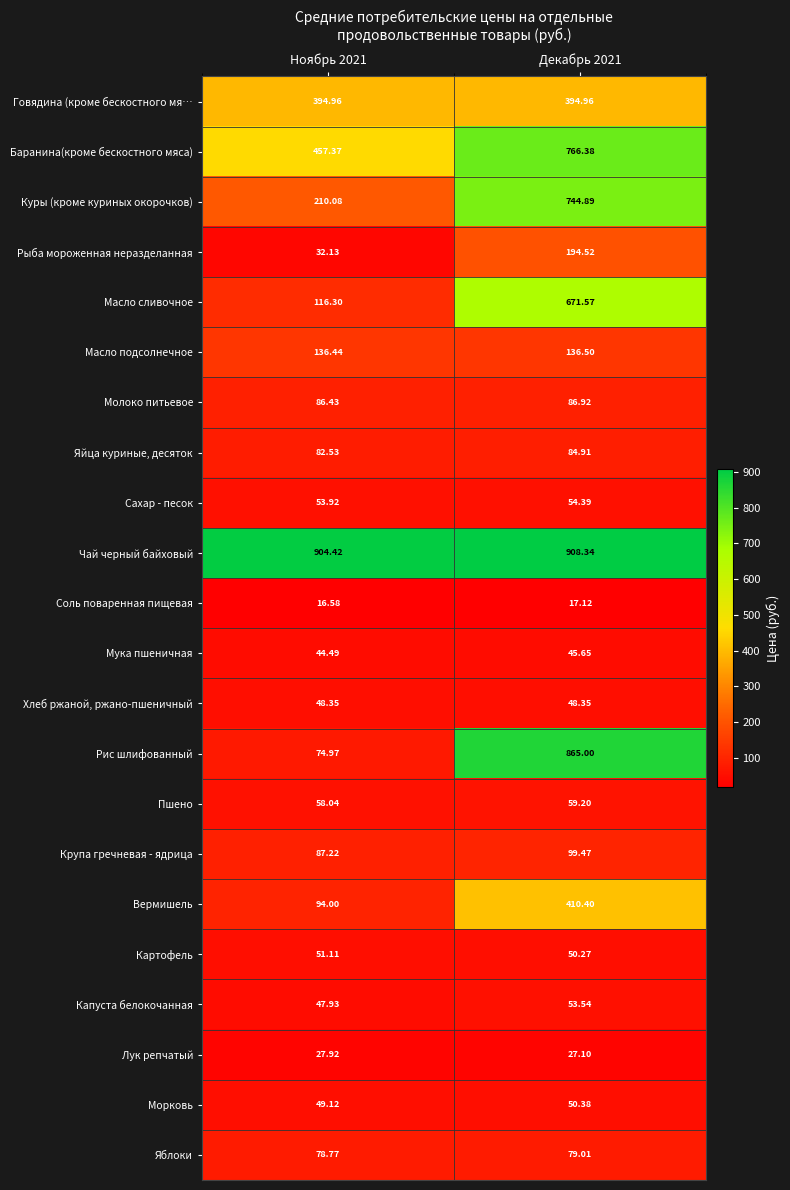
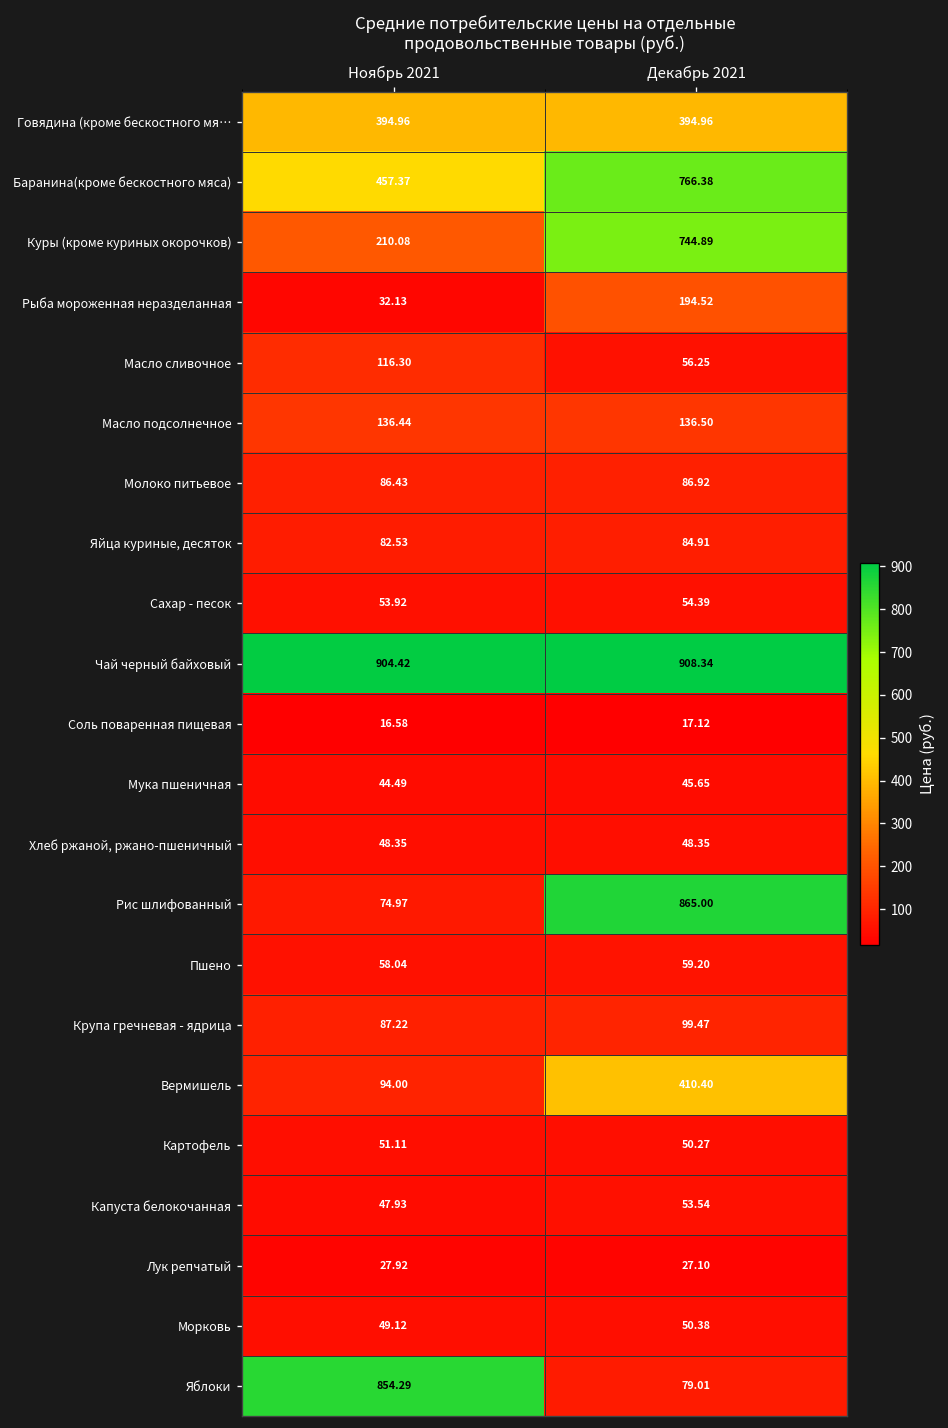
  {
    "Говядина (кроме бескостного мя…": {
      "Ноябрь 2021": 394.96,
      "Декабрь 2021": 394.96
    },
    "Баранина(кроме бескостного мяса)": {
      "Ноябрь 2021": 457.37,
      "Декабрь 2021": 766.38
    },
    "Куры (кроме куриных окорочков)": {
      "Ноябрь 2021": 210.08,
      "Декабрь 2021": 744.89
    },
    "Рыба мороженная неразделанная": {
      "Ноябрь 2021": 32.13,
      "Декабрь 2021": 194.52
    },
    "Масло сливочное": {
      "Ноябрь 2021": 116.30,
-     "Декабрь 2021": 671.57
+     "Декабрь 2021": 56.25
    },
    "Масло подсолнечное": {
      "Ноябрь 2021": 136.44,
      "Декабрь 2021": 136.50
    },
    "Молоко питьевое": {
      "Ноябрь 2021": 86.43,
      "Декабрь 2021": 86.92
    },
    "Яйца куриные, десяток": {
      "Ноябрь 2021": 82.53,
      "Декабрь 2021": 84.91
    },
    "Сахар - песок": {
      "Ноябрь 2021": 53.92,
      "Декабрь 2021": 54.39
    },
    "Чай черный байховый": {
      "Ноябрь 2021": 904.42,
      "Декабрь 2021": 908.34
    },
    "Соль поваренная пищевая": {
      "Ноябрь 2021": 16.58,
      "Декабрь 2021": 17.12
    },
    "Мука пшеничная": {
      "Ноябрь 2021": 44.49,
      "Декабрь 2021": 45.65
    },
    "Хлеб ржаной, ржано-пшеничный": {
      "Ноябрь 2021": 48.35,
      "Декабрь 2021": 48.35
    },
    "Рис шлифованный": {
      "Ноябрь 2021": 74.97,
      "Декабрь 2021": 865.00
    },
    "Пшено": {
      "Ноябрь 2021": 58.04,
      "Декабрь 2021": 59.20
    },
    "Крупа гречневая - ядрица": {
      "Ноябрь 2021": 87.22,
      "Декабрь 2021": 99.47
    },
    "Вермишель": {
      "Ноябрь 2021": 94.00,
      "Декабрь 2021": 410.40
    },
    "Картофель": {
      "Ноябрь 2021": 51.11,
      "Декабрь 2021": 50.27
    },
    "Капуста белокочанная": {
      "Ноябрь 2021": 47.93,
      "Декабрь 2021": 53.54
    },
    "Лук репчатый": {
      "Ноябрь 2021": 27.92,
      "Декабрь 2021": 27.10
    },
    "Морковь": {
      "Ноябрь 2021": 49.12,
      "Декабрь 2021": 50.38
    },
    "Яблоки": {
-     "Ноябрь 2021": 78.77,
+     "Ноябрь 2021": 854.29,
      "Декабрь 2021": 79.01
    }
  }
